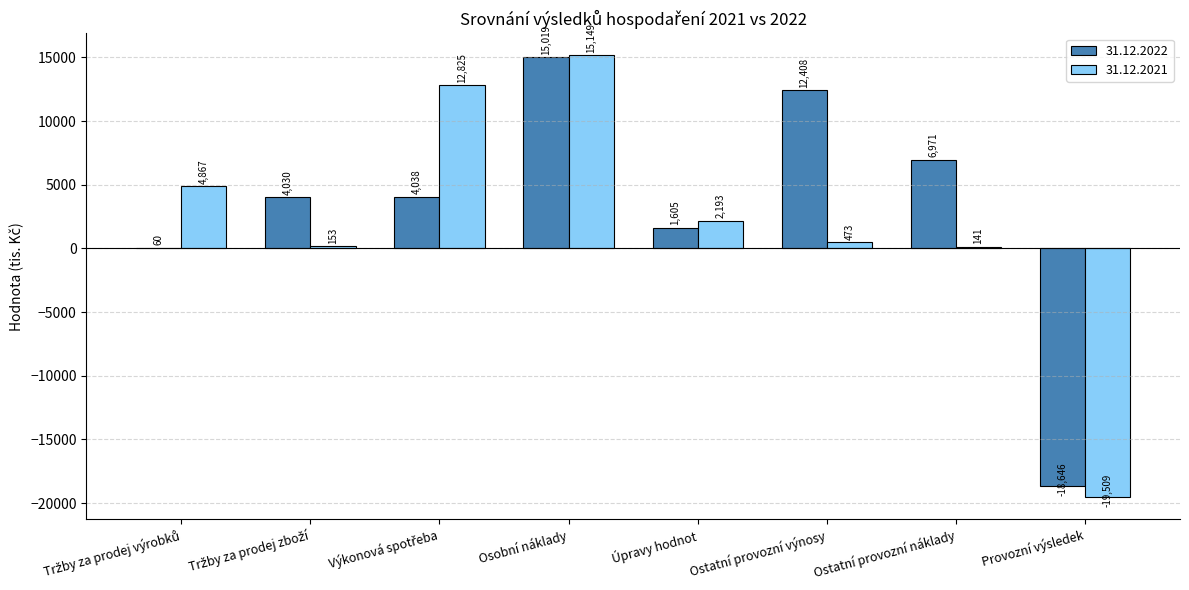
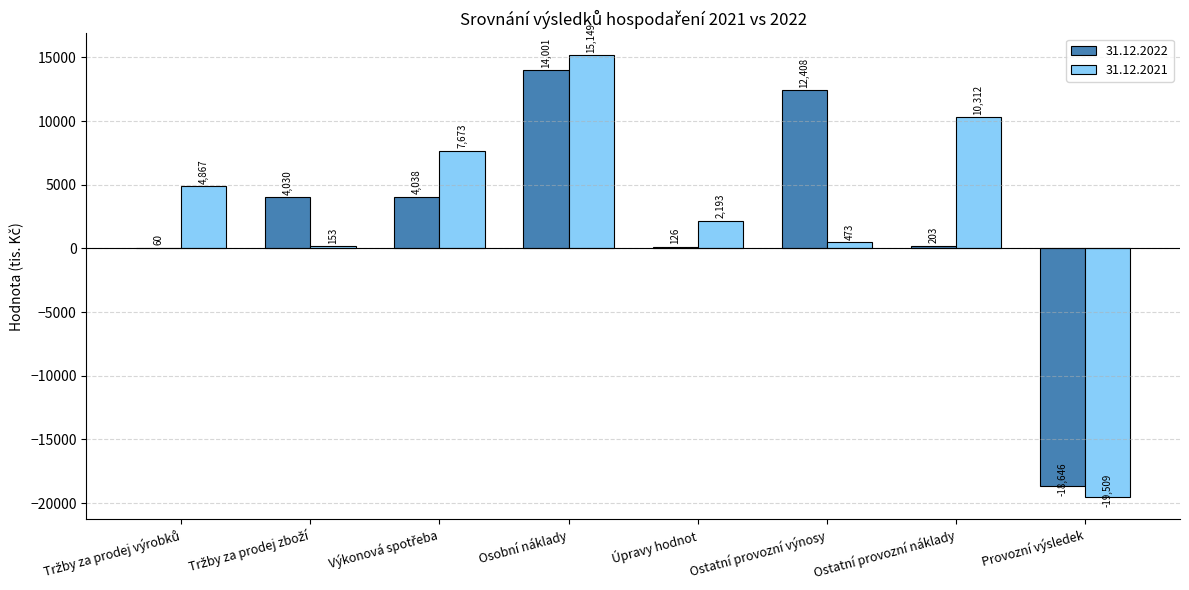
  {
    "31.12.2022": {
      "Tržby za prodej výrobků": "60",
      "Tržby za prodej zboží": "4,030",
      "Výkonová spotřeba": "4,038",
-     "Osobní náklady": "15,019",
-     "Úpravy hodnot": "1,605",
+     "Osobní náklady": "14,001",
+     "Úpravy hodnot": "126",
      "Ostatní provozní výnosy": "12,408",
-     "Ostatní provozní náklady": "6,971",
+     "Ostatní provozní náklady": "203",
      "Provozní výsledek": "-18,646"
    },
    "31.12.2021": {
      "Tržby za prodej výrobků": "4,867",
      "Tržby za prodej zboží": "153",
-     "Výkonová spotřeba": "12,825",
+     "Výkonová spotřeba": "7,673",
      "Osobní náklady": "15,149",
      "Úpravy hodnot": "2,193",
      "Ostatní provozní výnosy": "473",
-     "Ostatní provozní náklady": "141",
+     "Ostatní provozní náklady": "10,312",
      "Provozní výsledek": "-19,509"
    }
  }
